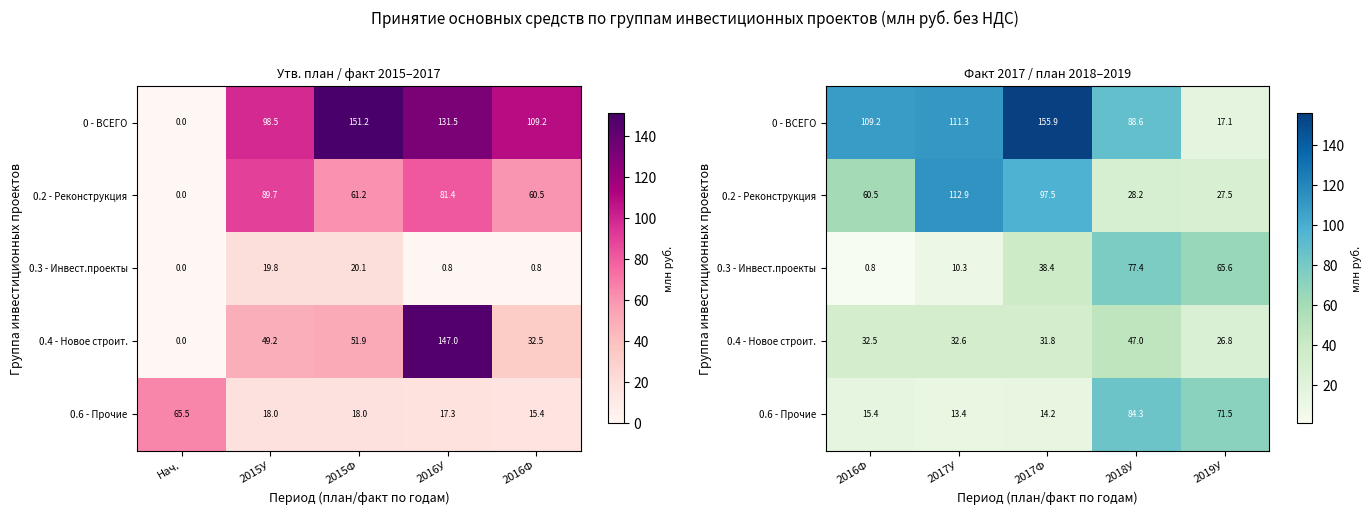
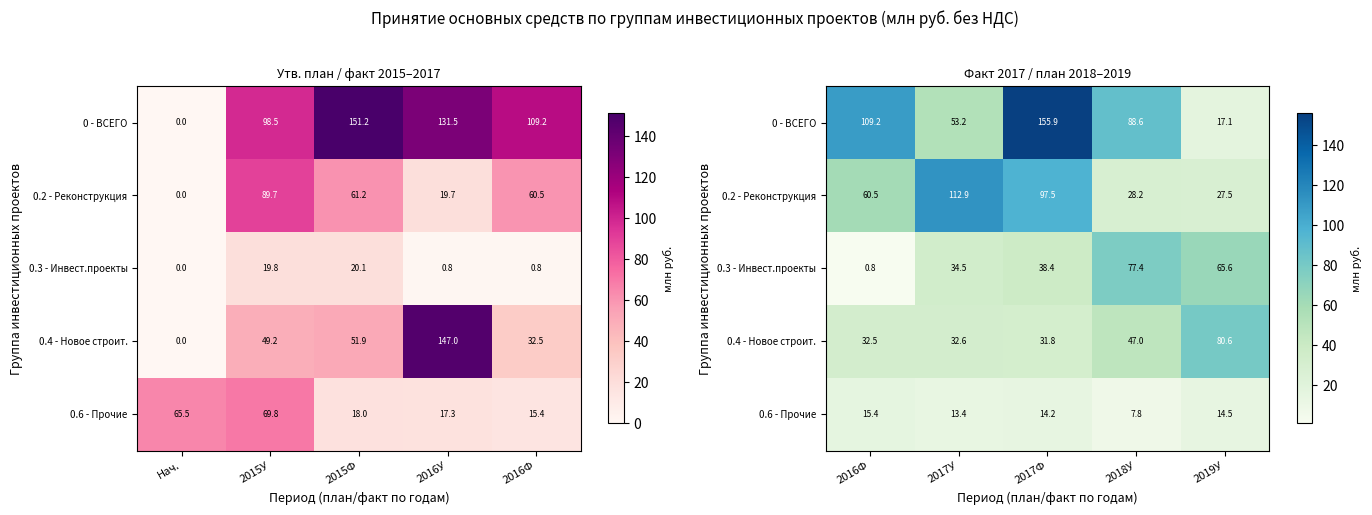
  {
    "Утв. план / факт 2015–2017": {
      "0 - ВСЕГО": {
        "Нач.": 0.0,
        "2015У": 98.5,
        "2015Ф": 151.2,
        "2016У": 131.5,
        "2016Ф": 109.2
      },
      "0.2 - Реконструкция": {
        "Нач.": 0.0,
        "2015У": 89.7,
        "2015Ф": 61.2,
-       "2016У": 81.4,
+       "2016У": 19.7,
        "2016Ф": 60.5
      },
      "0.3 - Инвест.проекты": {
        "Нач.": 0.0,
        "2015У": 19.8,
        "2015Ф": 20.1,
        "2016У": 0.8,
        "2016Ф": 0.8
      },
      "0.4 - Новое строит.": {
        "Нач.": 0.0,
        "2015У": 49.2,
        "2015Ф": 51.9,
        "2016У": 147.0,
        "2016Ф": 32.5
      },
      "0.6 - Прочие": {
        "Нач.": 65.5,
-       "2015У": 18.0,
+       "2015У": 69.8,
        "2015Ф": 18.0,
        "2016У": 17.3,
        "2016Ф": 15.4
      }
    },
    "Факт 2017 / план 2018–2019": {
      "0 - ВСЕГО": {
        "2016Ф": 109.2,
-       "2017У": 111.3,
+       "2017У": 53.2,
        "2017Ф": 155.9,
        "2018У": 88.6,
        "2019У": 17.1
      },
      "0.2 - Реконструкция": {
        "2016Ф": 60.5,
        "2017У": 112.9,
        "2017Ф": 97.5,
        "2018У": 28.2,
        "2019У": 27.5
      },
      "0.3 - Инвест.проекты": {
        "2016Ф": 0.8,
-       "2017У": 10.3,
+       "2017У": 34.5,
        "2017Ф": 38.4,
        "2018У": 77.4,
        "2019У": 65.6
      },
      "0.4 - Новое строит.": {
        "2016Ф": 32.5,
        "2017У": 32.6,
        "2017Ф": 31.8,
        "2018У": 47.0,
-       "2019У": 26.8
+       "2019У": 80.6
      },
      "0.6 - Прочие": {
        "2016Ф": 15.4,
        "2017У": 13.4,
        "2017Ф": 14.2,
-       "2018У": 84.3,
-       "2019У": 71.5
+       "2018У": 7.8,
+       "2019У": 14.5
      }
    }
  }
